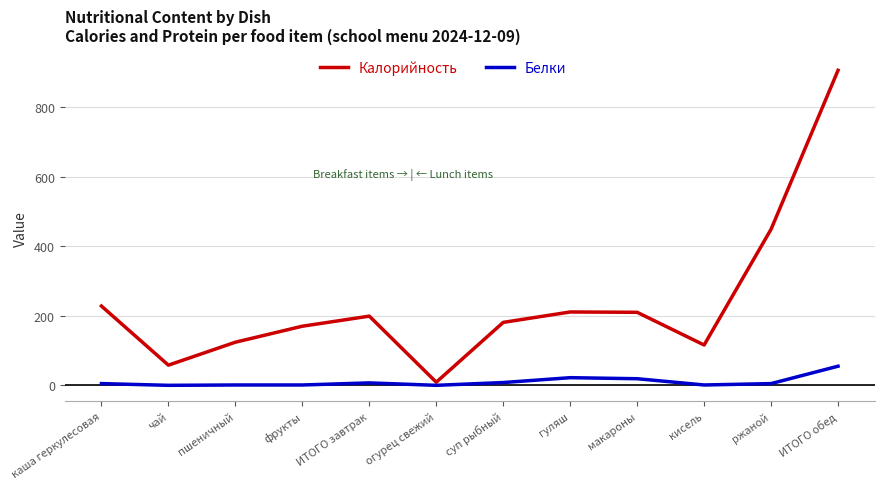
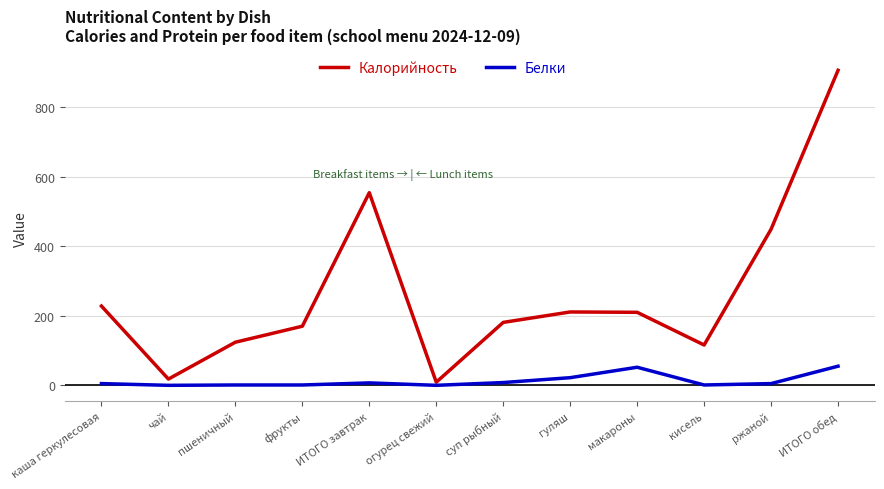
  {
    "Калорийность": {
      "каша геркулесовая": 230,
-     "чай": 60,
+     "чай": 20,
      "пшеничный": 120,
      "фрукты": 170,
-     "ИТОГО завтрак": 200,
+     "ИТОГО завтрак": 550,
      "огурец свежий": 10,
      "суп рыбный": 180,
      "гуляш": 210,
      "макароны": 210,
      "кисель": 120,
      "ржаной": 450,
      "ИТОГО обед": 910
    },
    "Белки": {
      "каша геркулесовая": 10,
      "чай": 0,
      "пшеничный": 0,
      "фрукты": 0,
      "ИТОГО завтрак": 10,
      "огурец свежий": 0,
      "суп рыбный": 10,
      "гуляш": 20,
-     "макароны": 20,
+     "макароны": 50,
      "кисель": 0,
      "ржаной": 10,
      "ИТОГО обед": 60
    }
  }
